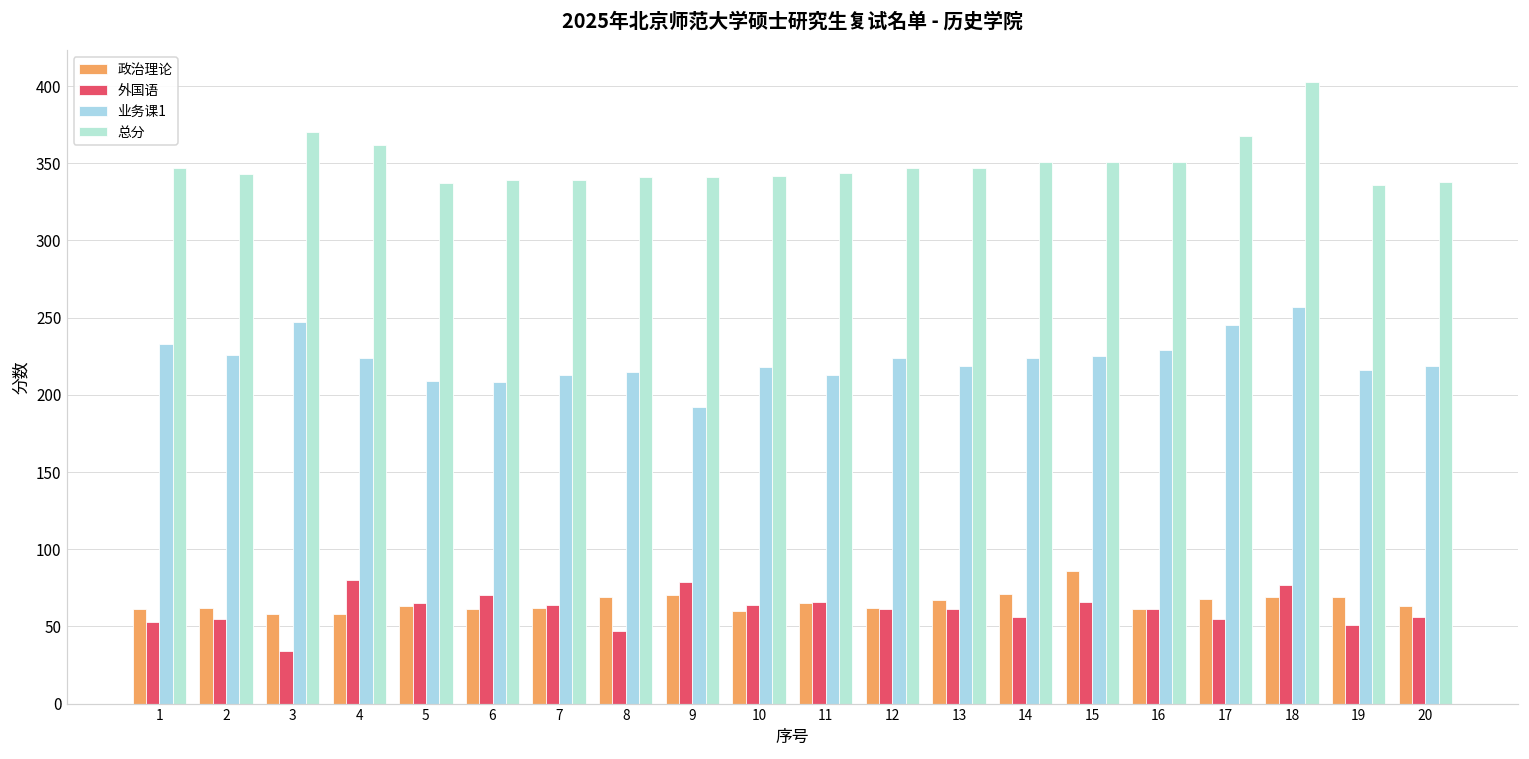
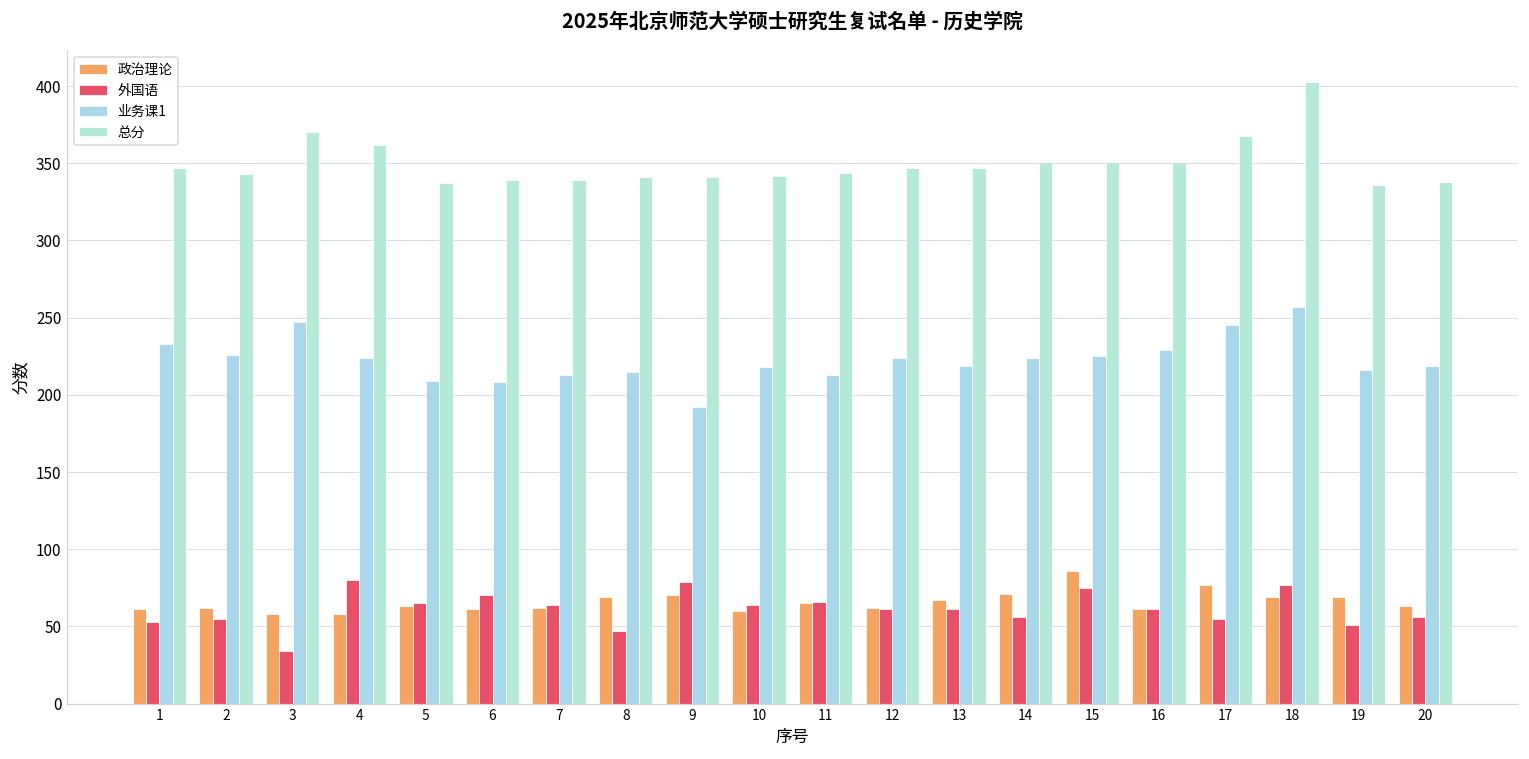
  {
    "政治理论": {
      "1": 61,
      "2": 62,
      "3": 58,
      "4": 58,
      "5": 63,
      "6": 61,
      "7": 62,
      "8": 69,
      "9": 70,
      "10": 60,
      "11": 65,
      "12": 62,
      "13": 67,
      "14": 71,
      "15": 86,
      "16": 61,
-     "17": 68,
+     "17": 77,
      "18": 69,
      "19": 69,
      "20": 63
    },
    "外国语": {
      "1": 53,
      "2": 55,
      "3": 34,
      "4": 80,
      "5": 65,
      "6": 70,
      "7": 64,
      "8": 47,
      "9": 79,
      "10": 64,
      "11": 66,
      "12": 61,
      "13": 61,
      "14": 56,
-     "15": 66,
+     "15": 75,
      "16": 61,
      "17": 55,
      "18": 77,
      "19": 51,
      "20": 56
    }
  }
